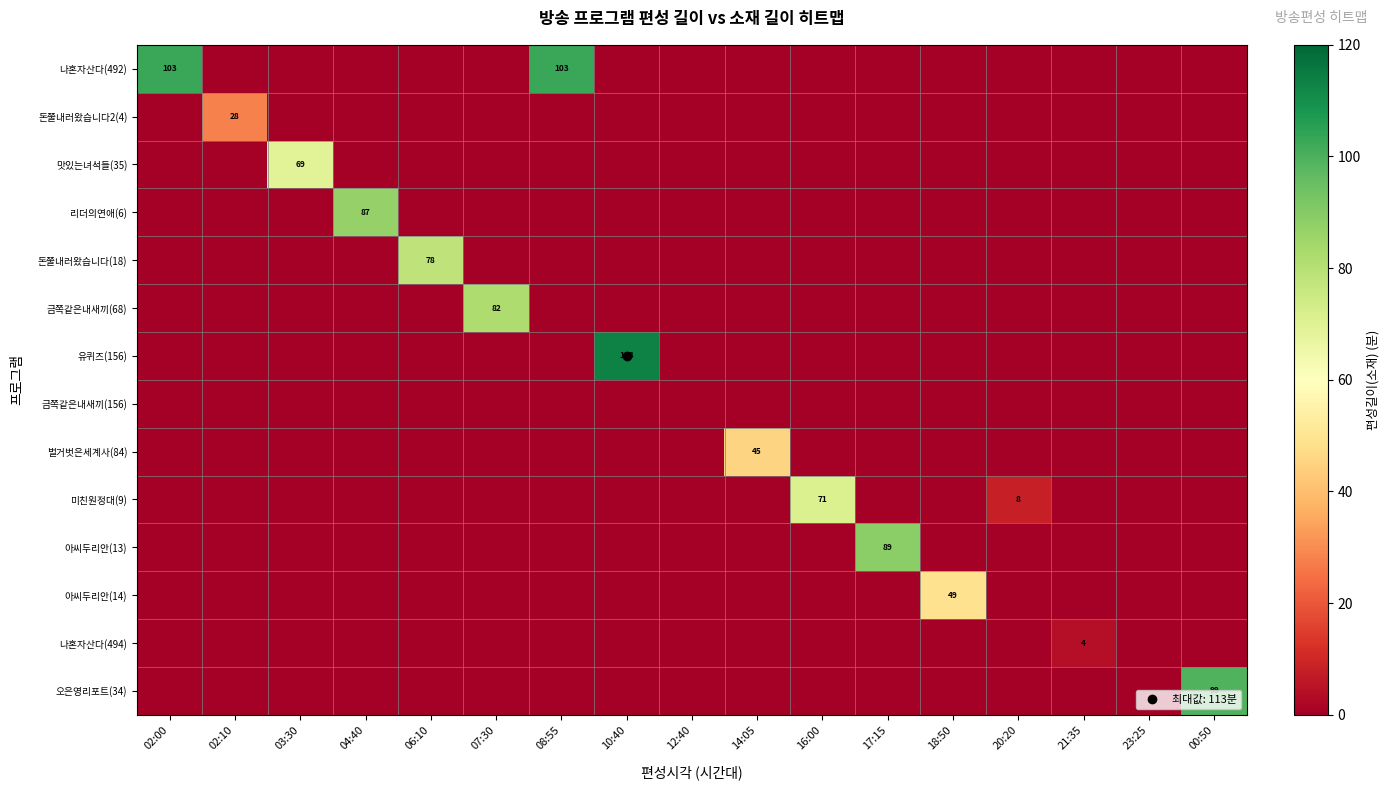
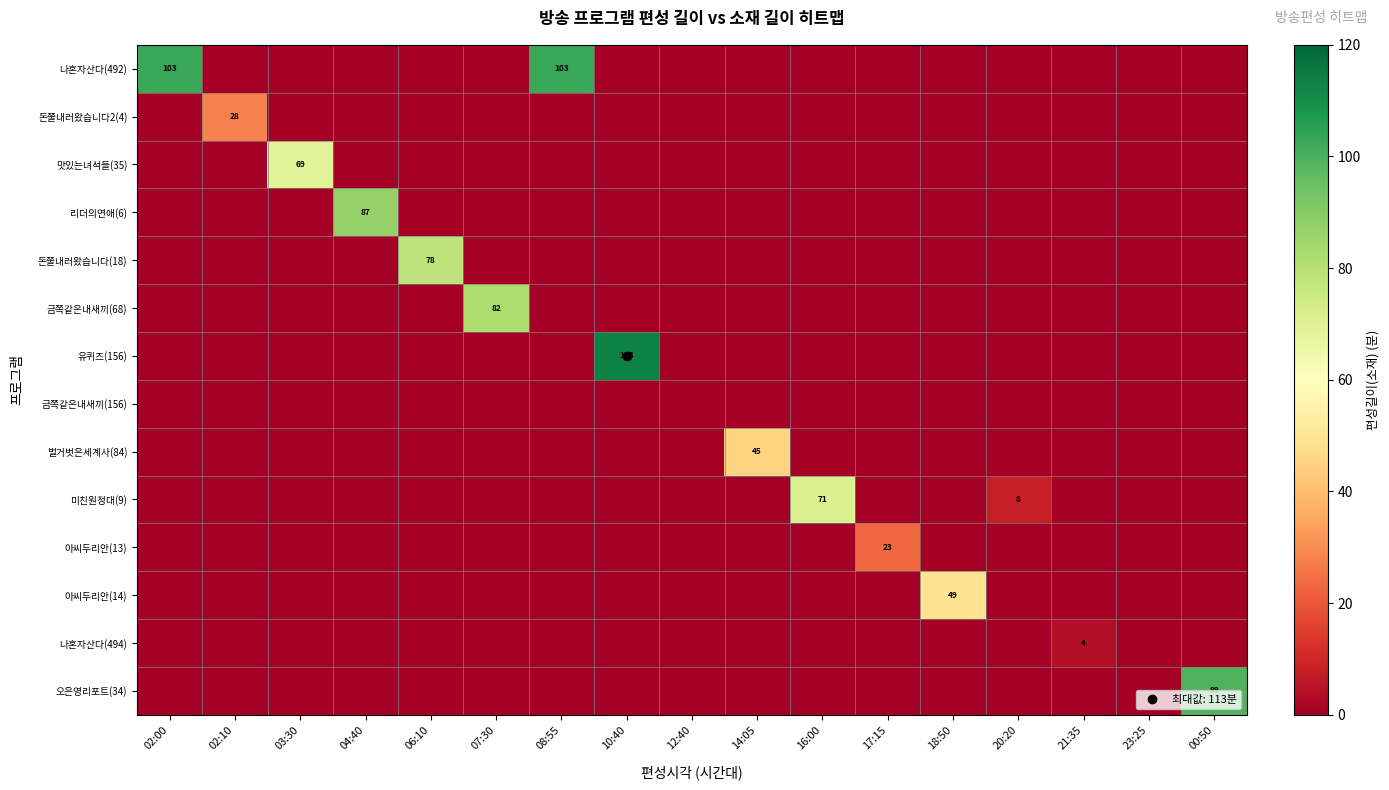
  {
    "나혼자산다(492)": {
      "02:00": 103,
      "08:55": 103
    },
    "돈쭐내러왔습니다2(4)": {
      "02:10": 28
    },
    "맛있는녀석들(35)": {
      "03:30": 69
    },
    "리더의연애(6)": {
      "04:40": 87
    },
    "돈쭐내러왔습니다(18)": {
      "06:10": 78
    },
    "금쪽같은내새끼(68)": {
      "07:30": 82
    },
    "벌거벗은세계사(84)": {
      "14:05": 45
    },
    "미친원정대(9)": {
      "16:00": 71,
      "20:20": 8
    },
    "아씨두리안(13)": {
-     "17:15": 89
+     "17:15": 23
    },
    "아씨두리안(14)": {
      "18:50": 49
    },
    "나혼자산다(494)": {
      "21:35": 4
    }
  }
